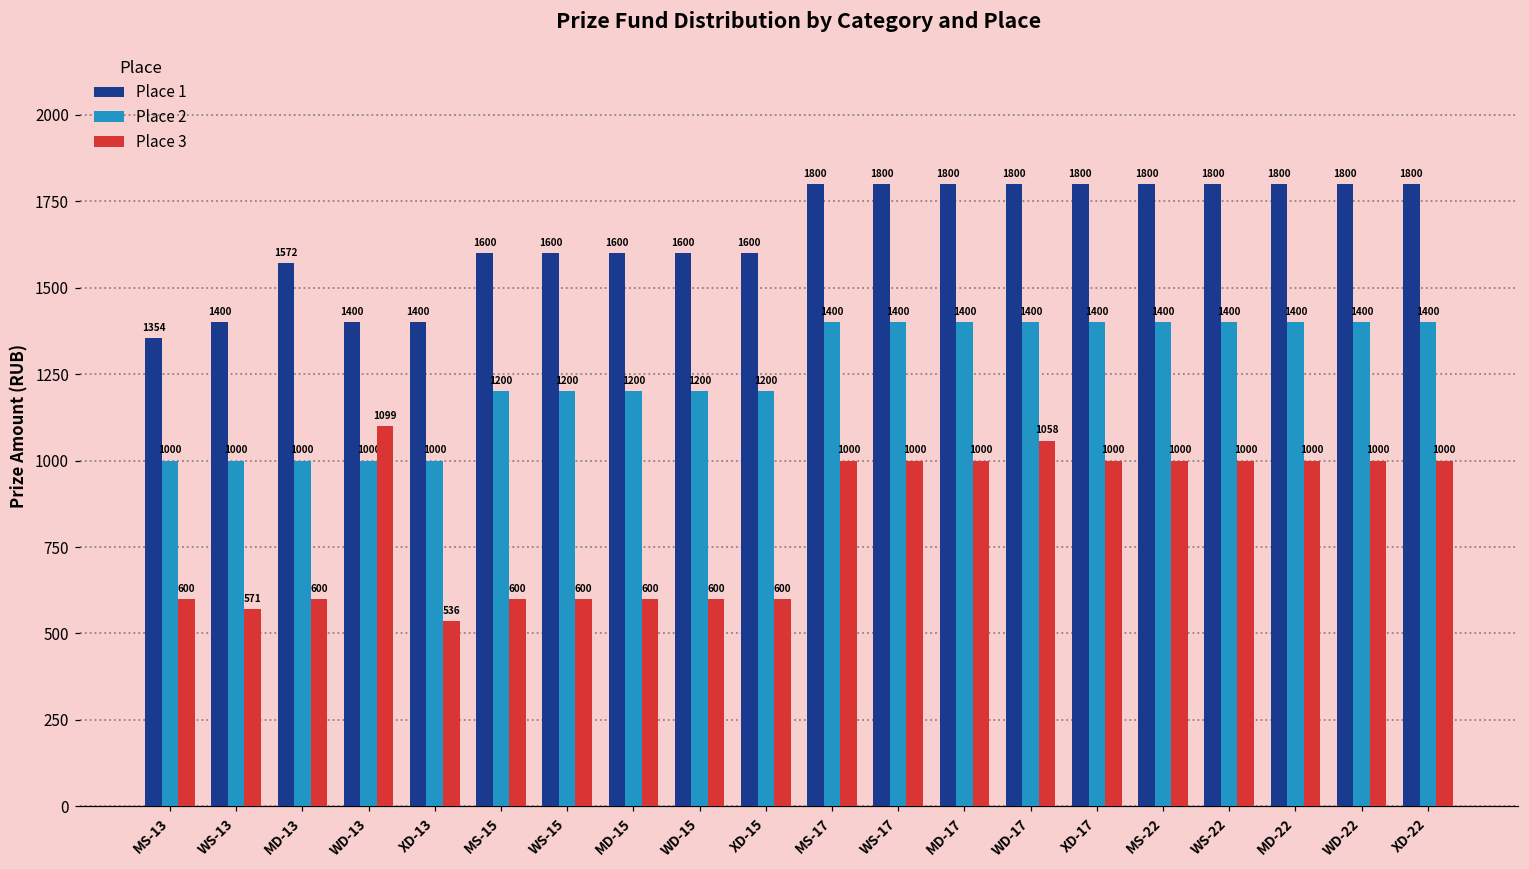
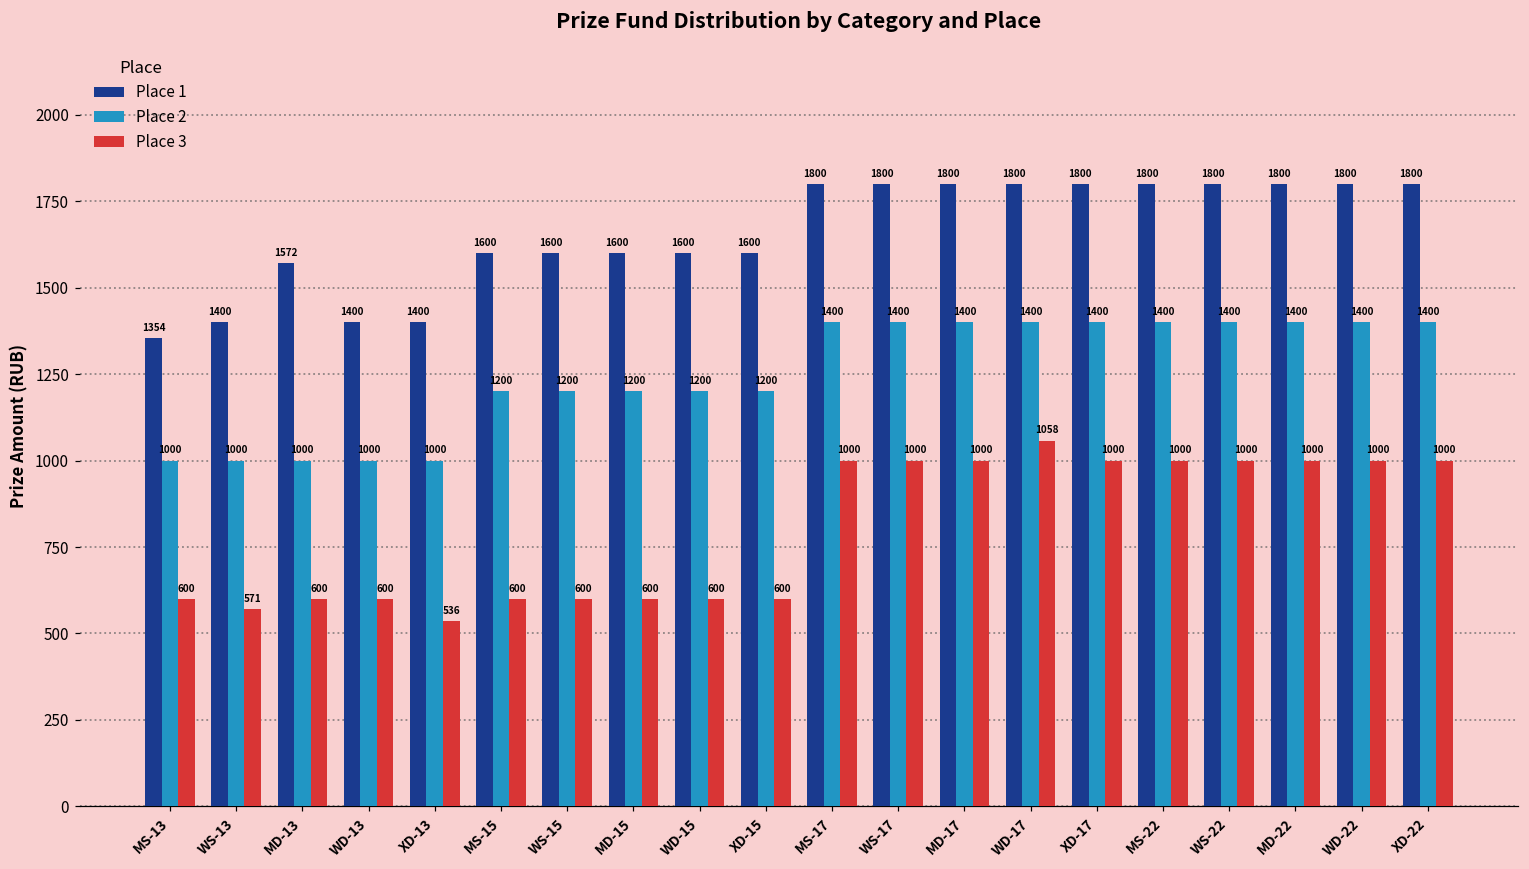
  {
    "Place 1": {
      "MS-13": 1354,
      "WS-13": 1400,
      "MD-13": 1572,
      "WD-13": 1400,
      "XD-13": 1400,
      "MS-15": 1600,
      "WS-15": 1600,
      "MD-15": 1600,
      "WD-15": 1600,
      "XD-15": 1600,
      "MS-17": 1800,
      "WS-17": 1800,
      "MD-17": 1800,
      "WD-17": 1800,
      "XD-17": 1800,
      "MS-22": 1800,
      "WS-22": 1800,
      "MD-22": 1800,
      "WD-22": 1800,
      "XD-22": 1800
    },
    "Place 2": {
      "MS-13": 1000,
      "WS-13": 1000,
      "MD-13": 1000,
      "WD-13": 1000,
      "XD-13": 1000,
      "MS-15": 1200,
      "WS-15": 1200,
      "MD-15": 1200,
      "WD-15": 1200,
      "XD-15": 1200,
      "MS-17": 1400,
      "WS-17": 1400,
      "MD-17": 1400,
      "WD-17": 1400,
      "XD-17": 1400,
      "MS-22": 1400,
      "WS-22": 1400,
      "MD-22": 1400,
      "WD-22": 1400,
      "XD-22": 1400
    },
    "Place 3": {
      "MS-13": 600,
      "WS-13": 571,
      "MD-13": 600,
-     "WD-13": 1099,
+     "WD-13": 600,
      "XD-13": 536,
      "MS-15": 600,
      "WS-15": 600,
      "MD-15": 600,
      "WD-15": 600,
      "XD-15": 600,
      "MS-17": 1000,
      "WS-17": 1000,
      "MD-17": 1000,
      "WD-17": 1058,
      "XD-17": 1000,
      "MS-22": 1000,
      "WS-22": 1000,
      "MD-22": 1000,
      "WD-22": 1000,
      "XD-22": 1000
    }
  }
